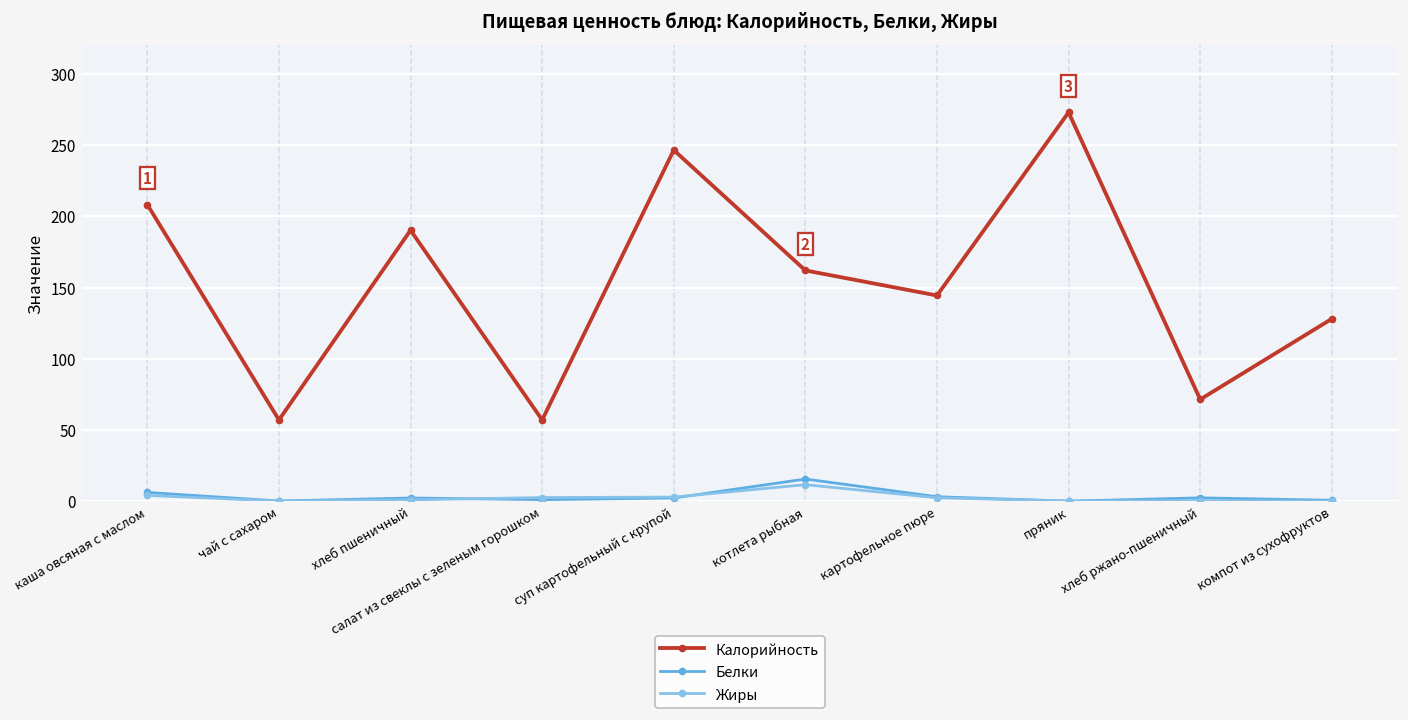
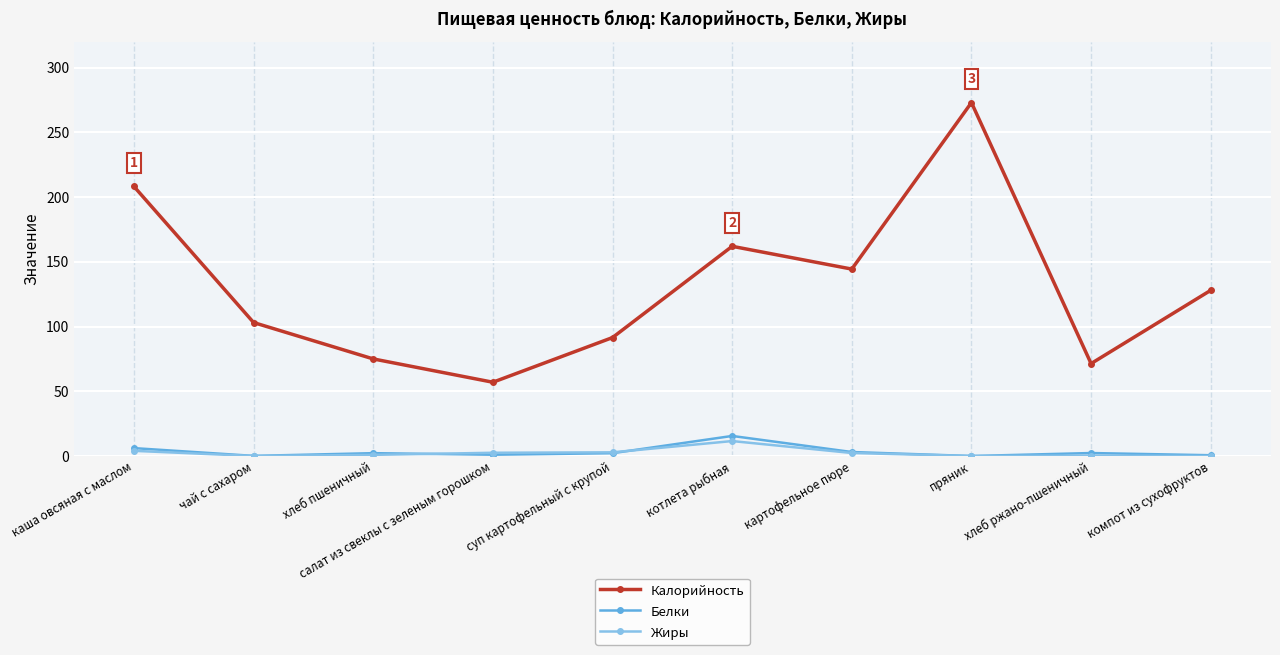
  {
    "Калорийность": {
-     "чай с сахаром": 57,
-     "хлеб пшеничный": 190,
+     "чай с сахаром": 103,
+     "хлеб пшеничный": 75,
      "салат из свеклы с зеленым горошком": 57,
-     "суп картофельный с крупой": 247,
+     "суп картофельный с крупой": 92,
      "картофельное пюре": 144,
      "хлеб ржано-пшеничный": 71,
      "компот из сухофруктов": 128
    }
  }
